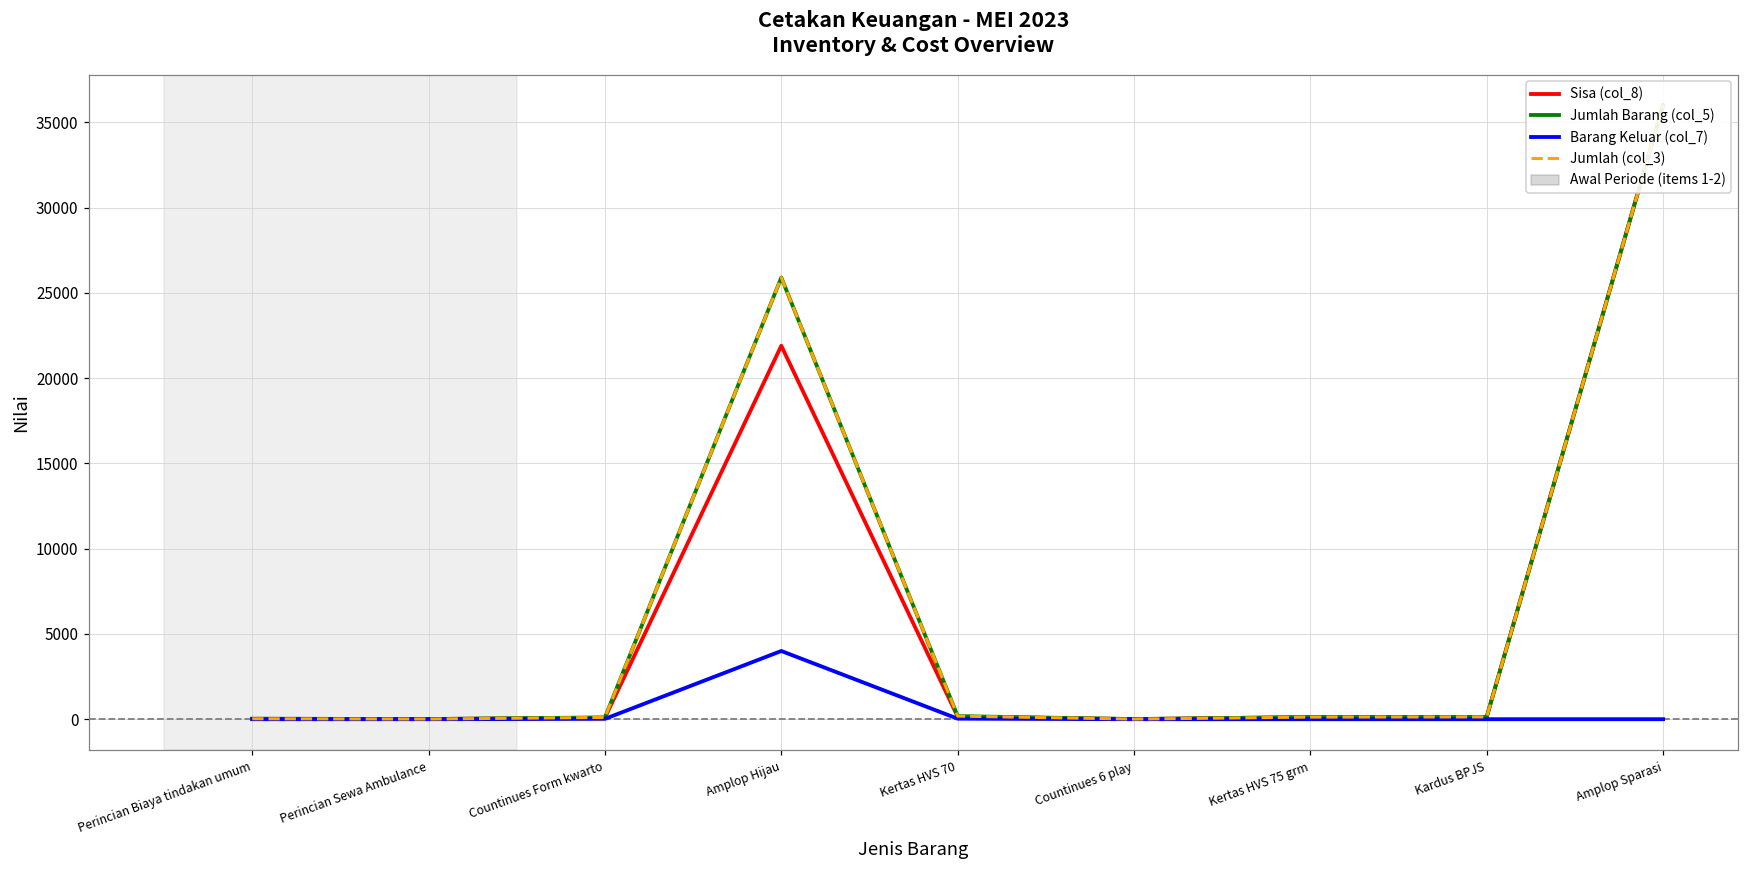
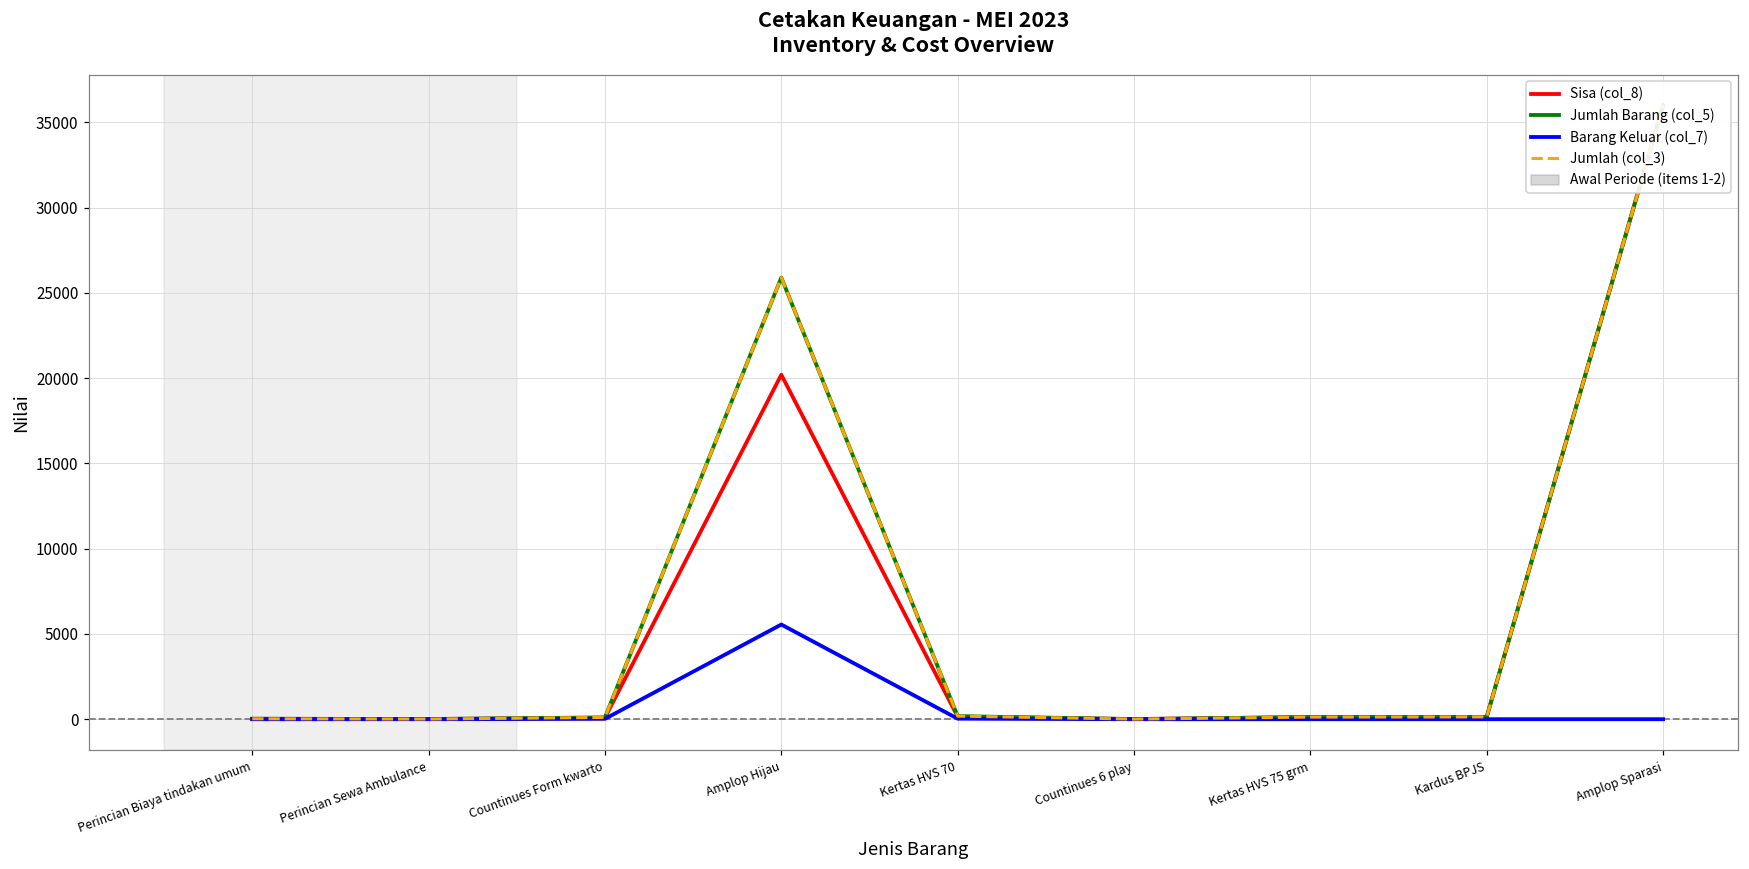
  {
    "Sisa (col_8)": {
-     "Amplop Hijau": 21900
+     "Amplop Hijau": 20200
    },
    "Jumlah (col_3)": {
      "Amplop Hijau": 25900
    },
    "Barang Keluar (col_7)": {
-     "Amplop Hijau": 4000,
+     "Amplop Hijau": 5600,
      "Amplop Sparasi": 0
    }
  }
